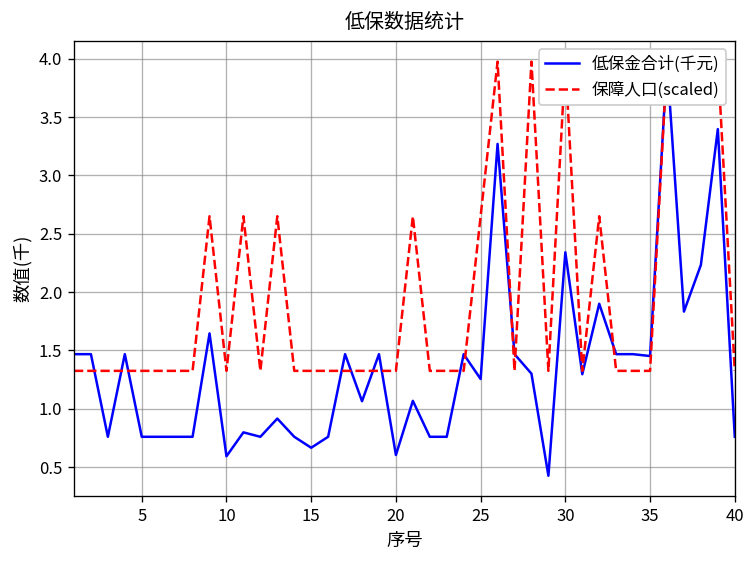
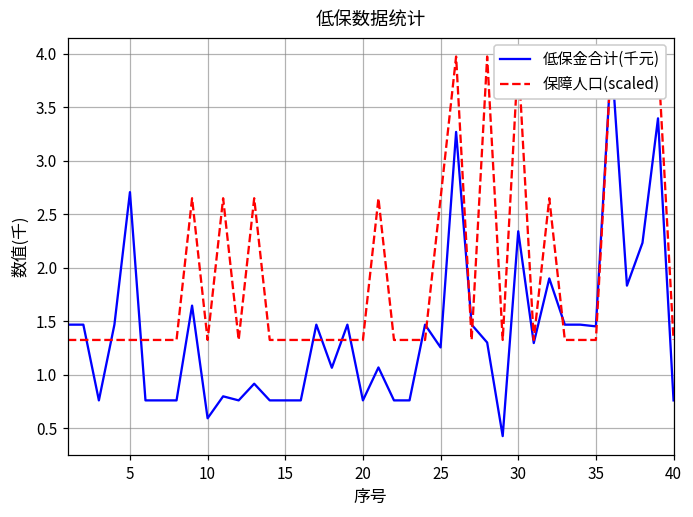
  {
    "低保金合计(千元)": {
-     "5": 0.8,
+     "5": 2.7,
      "10": 0.6,
-     "15": 0.7,
-     "20": 0.6,
+     "15": 0.8,
+     "20": 0.8,
      "25": 1.3,
      "30": 2.3,
      "35": 1.5,
      "40": 0.8
    },
    "保障人口(scaled)": {
      "5": 1.3,
      "10": 1.3,
      "15": 1.3,
      "20": 1.3,
      "25": 2.7,
      "35": 1.3,
      "40": 1.3
    }
  }
